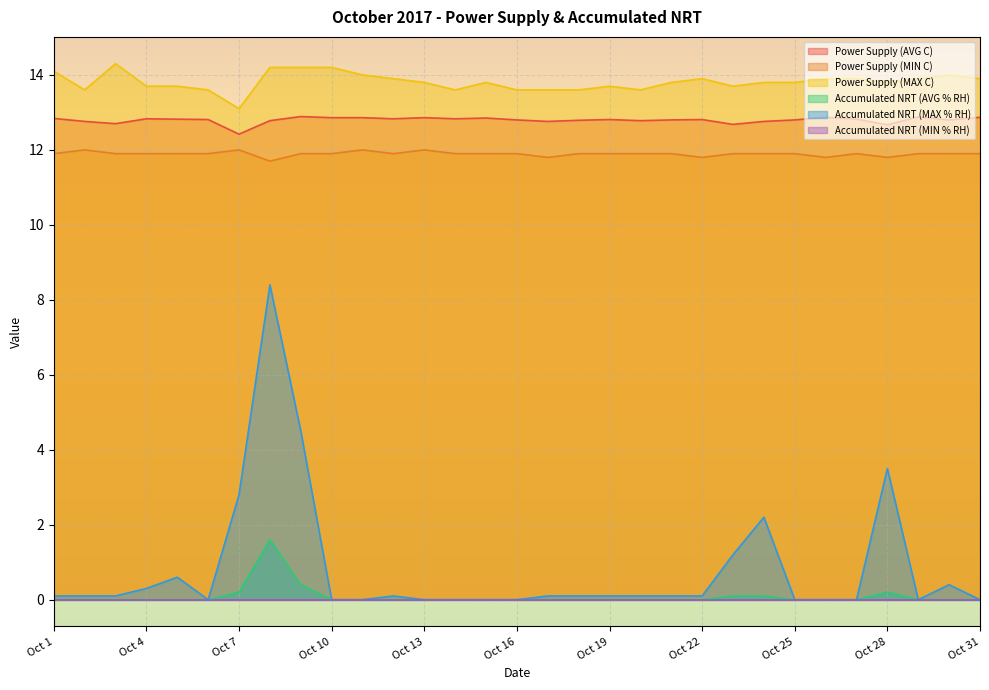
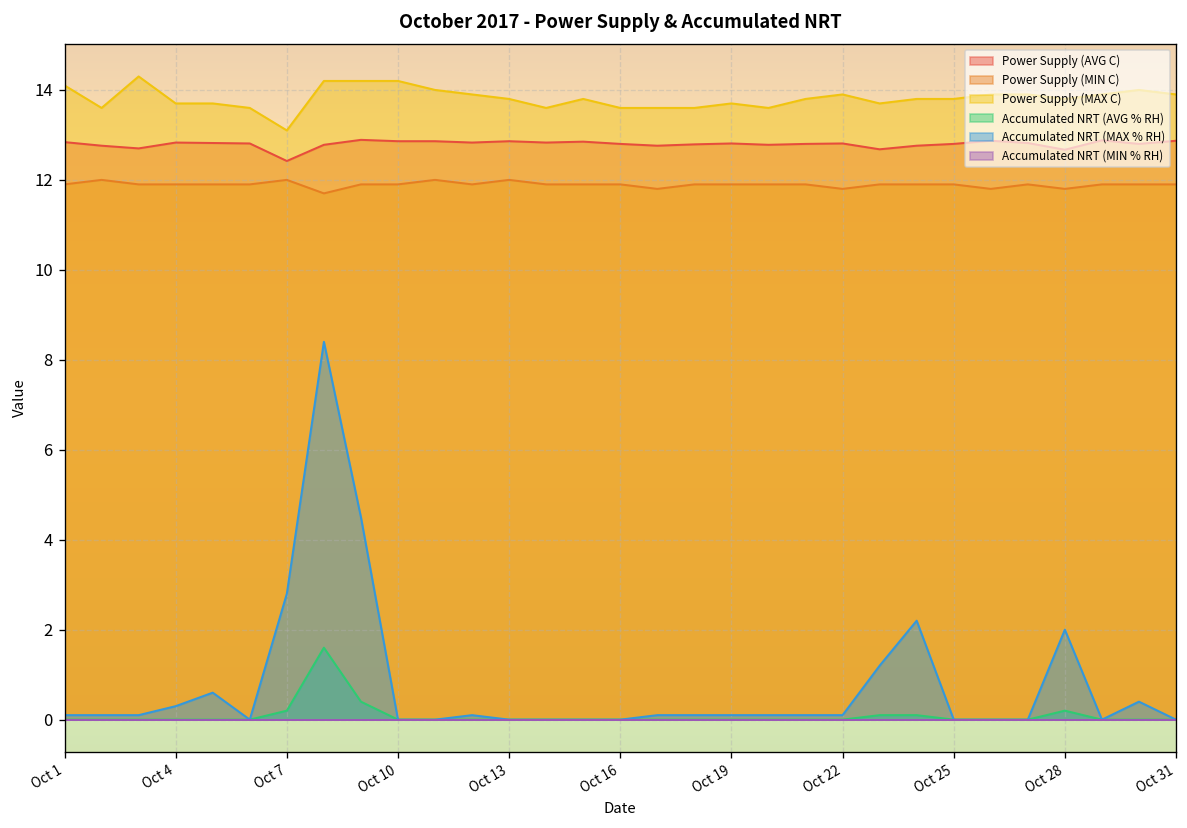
  {
    "Accumulated NRT (AVG % RH)": {
      "Oct 7": 0.2,
      "Oct 28": 0.2
    },
    "Accumulated NRT (MAX % RH)": {
      "Oct 1": 0.1,
      "Oct 4": 0.3,
      "Oct 7": 2.8,
      "Oct 19": 0.1,
      "Oct 22": 0.1,
-     "Oct 28": 3.5
+     "Oct 28": 2.0
    },
    "Accumulated NRT (MIN % RH)": {
      "Oct 7": 0.0,
      "Oct 28": 0.0
    }
  }
